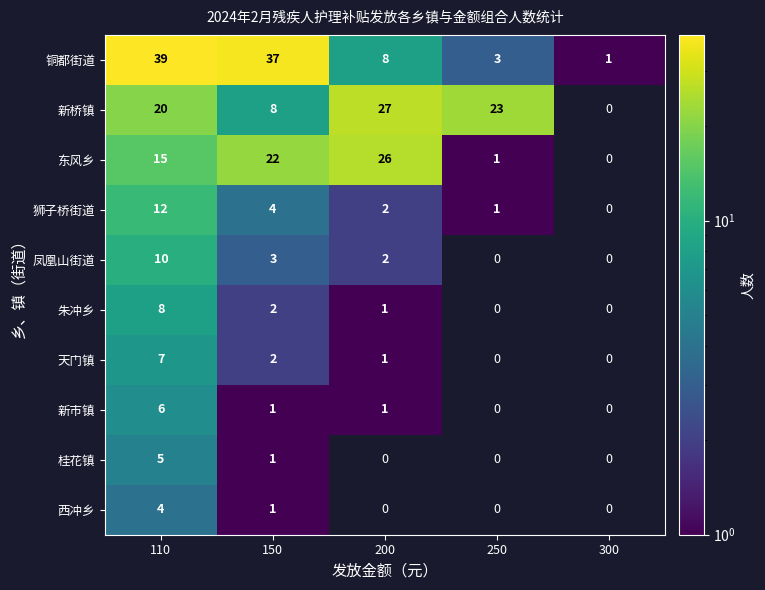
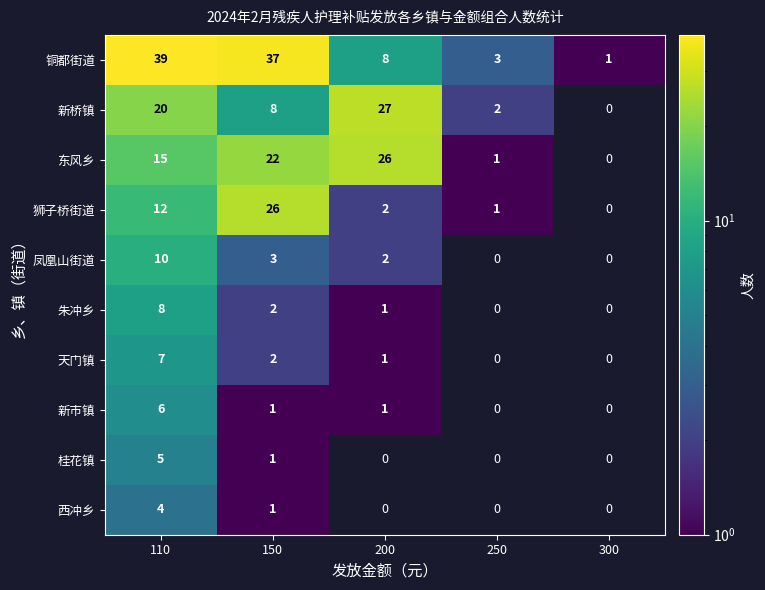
  {
    "铜都街道": {
      "110": 39,
      "150": 37,
      "200": 8,
      "250": 3,
      "300": 1
    },
    "新桥镇": {
      "110": 20,
      "150": 8,
      "200": 27,
-     "250": 23
+     "250": 2
    },
    "东风乡": {
      "110": 15,
      "150": 22,
      "200": 26,
      "250": 1
    },
    "狮子桥街道": {
      "110": 12,
-     "150": 4,
+     "150": 26,
      "200": 2,
      "250": 1
    },
    "凤凰山街道": {
      "110": 10,
      "150": 3,
      "200": 2
    },
    "朱冲乡": {
      "110": 8,
      "150": 2,
      "200": 1
    },
    "天门镇": {
      "110": 7,
      "150": 2,
      "200": 1
    },
    "新市镇": {
      "110": 6,
      "150": 1,
      "200": 1
    },
    "桂花镇": {
      "110": 5,
      "150": 1
    },
    "西冲乡": {
      "110": 4,
      "150": 1
    }
  }
